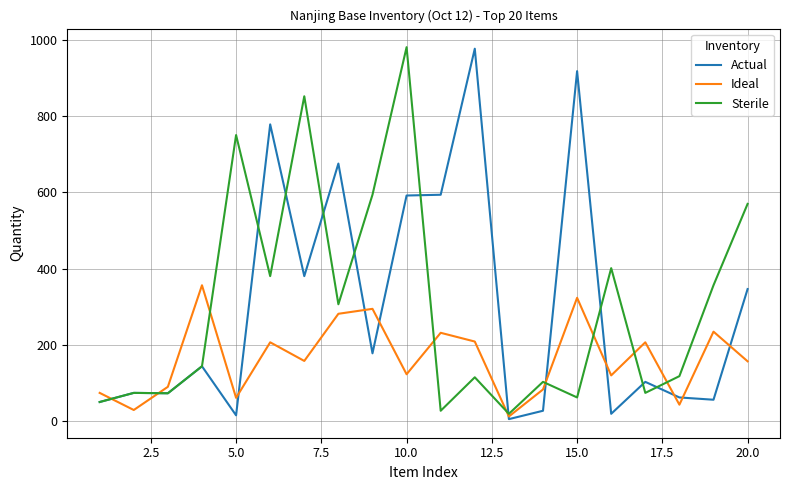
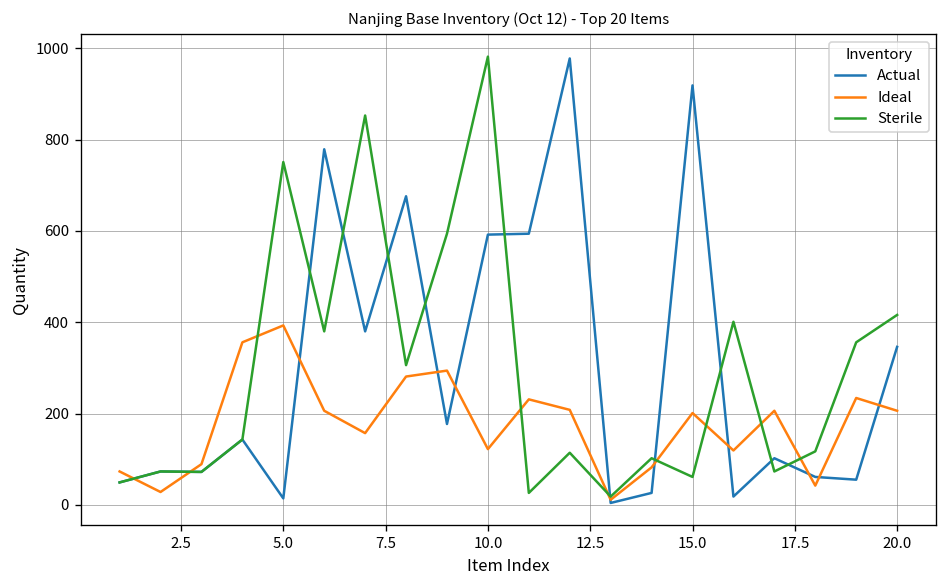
  {
    "Actual": {
      "5.0": 10,
      "10.0": 590,
      "15.0": 920,
      "20.0": 350
    },
    "Ideal": {
-     "5.0": 60,
+     "5.0": 390,
      "10.0": 120,
-     "15.0": 320,
-     "20.0": 160
+     "15.0": 200,
+     "20.0": 210
    },
    "Sterile": {
      "5.0": 750,
      "10.0": 980,
      "15.0": 60,
-     "20.0": 570
+     "20.0": 420
    }
  }
